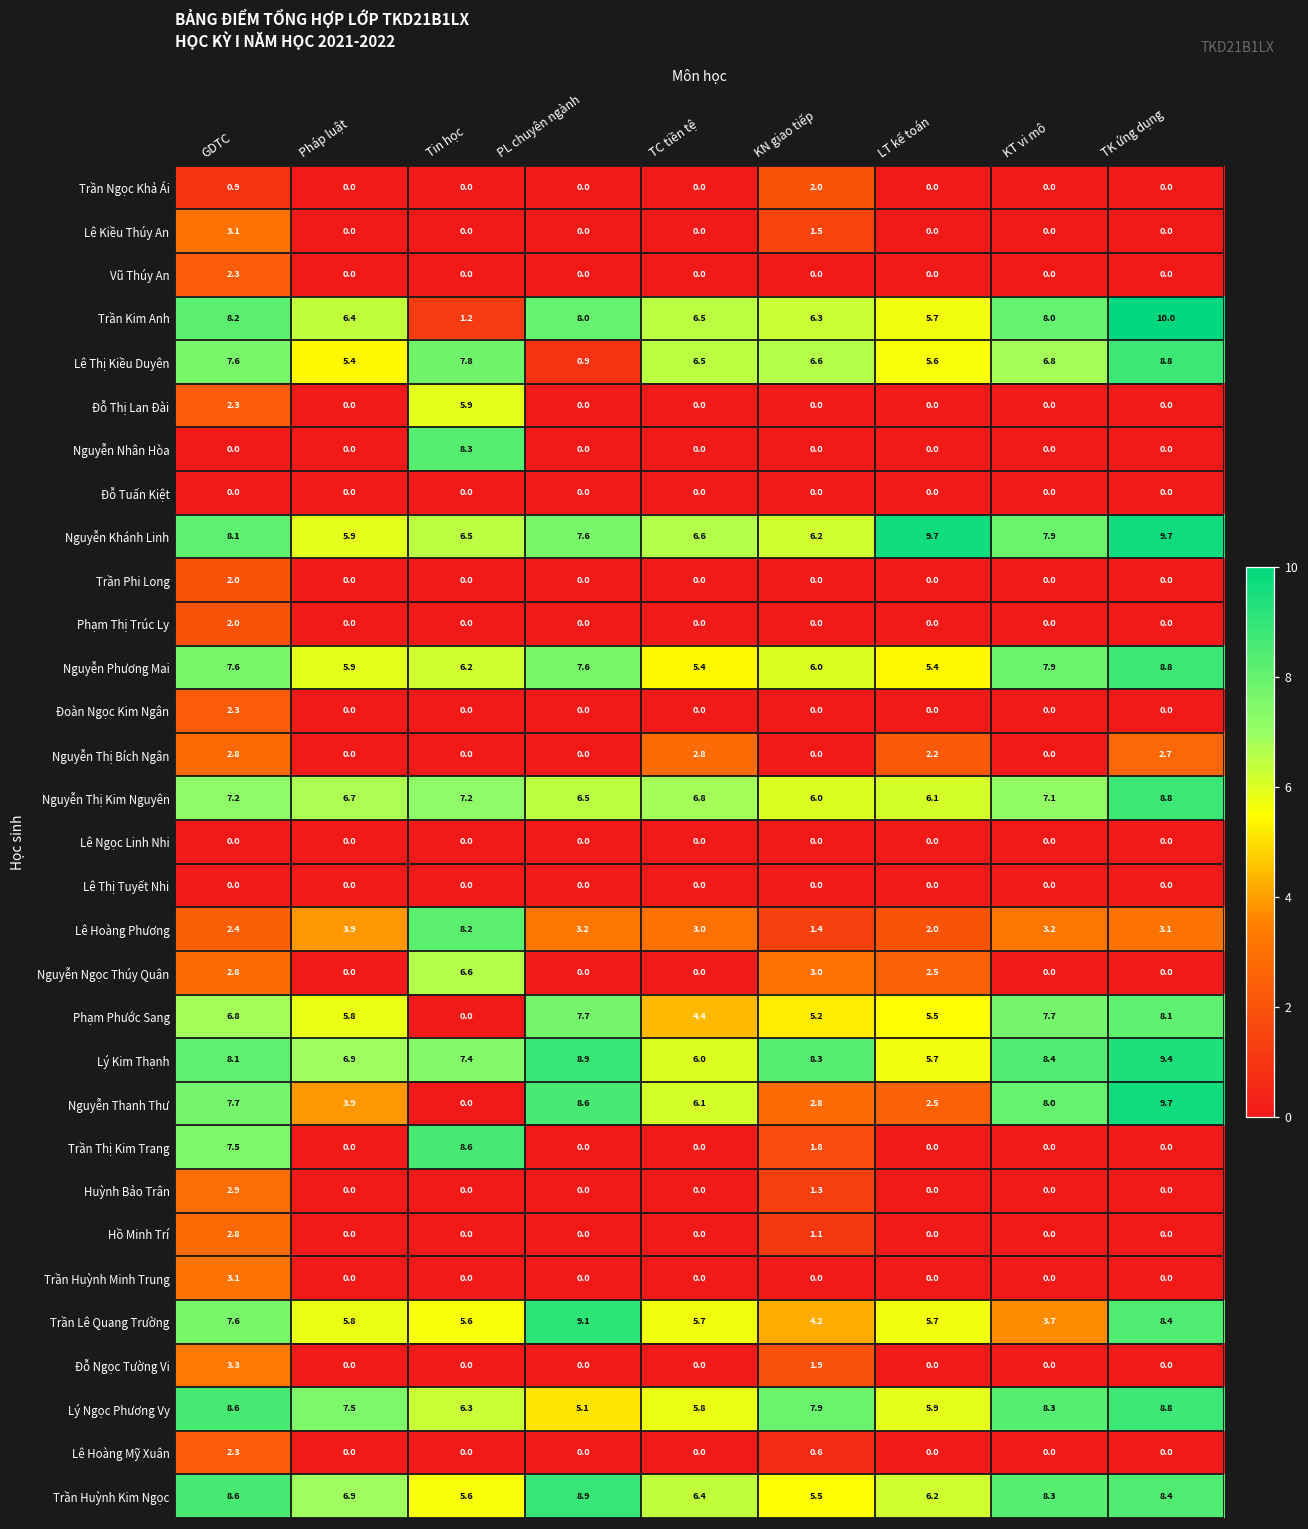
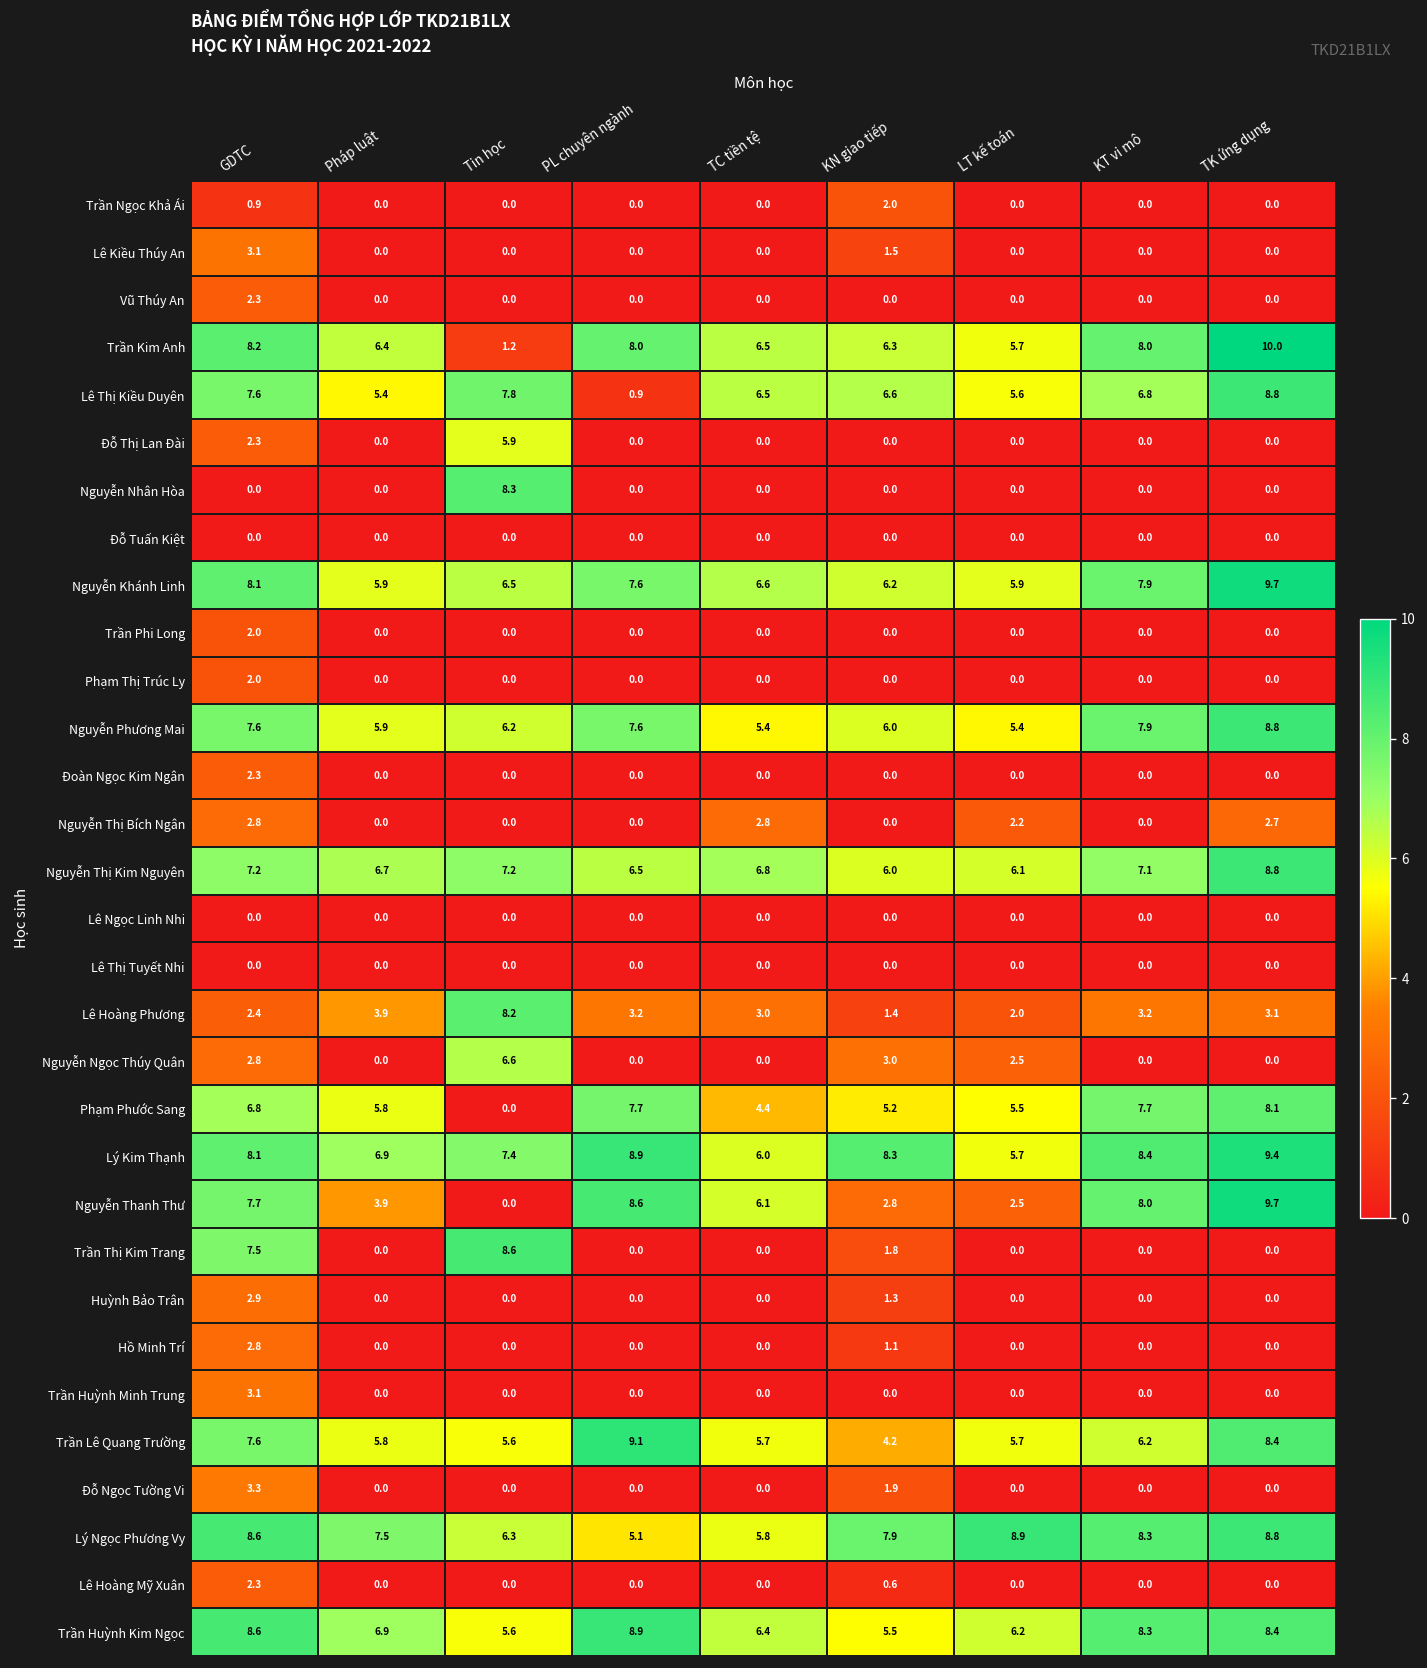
  {
    "Nguyễn Khánh Linh": {
      "GDTC": 8.1,
      "Pháp luật": 5.9,
      "Tin học": 6.5,
      "PL chuyên ngành": 7.6,
      "TC tiền tệ": 6.6,
      "KN giao tiếp": 6.2,
-     "LT kế toán": 9.7,
+     "LT kế toán": 5.9,
      "KT vi mô": 7.9,
      "TK ứng dụng": 9.7
    },
    "Trần Lê Quang Trường": {
      "GDTC": 7.6,
      "Pháp luật": 5.8,
      "Tin học": 5.6,
      "PL chuyên ngành": 9.1,
      "TC tiền tệ": 5.7,
      "KN giao tiếp": 4.2,
      "LT kế toán": 5.7,
-     "KT vi mô": 3.7,
+     "KT vi mô": 6.2,
      "TK ứng dụng": 8.4
    },
    "Lý Ngọc Phương Vy": {
      "GDTC": 8.6,
      "Pháp luật": 7.5,
      "Tin học": 6.3,
      "PL chuyên ngành": 5.1,
      "TC tiền tệ": 5.8,
      "KN giao tiếp": 7.9,
-     "LT kế toán": 5.9,
+     "LT kế toán": 8.9,
      "KT vi mô": 8.3,
      "TK ứng dụng": 8.8
    }
  }
